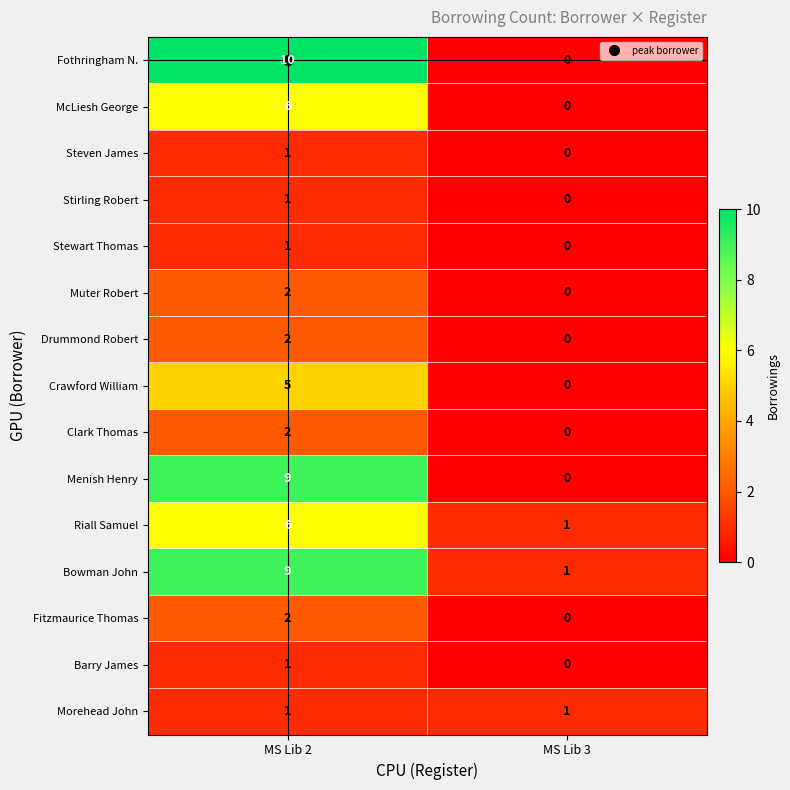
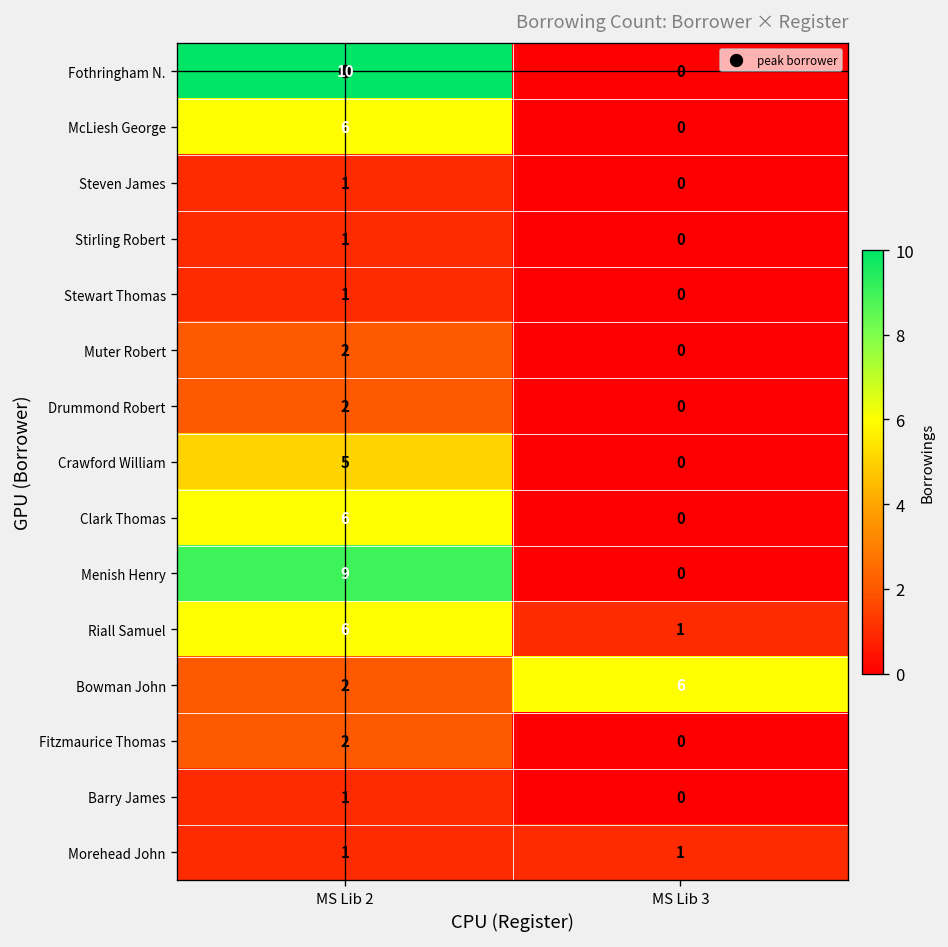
  {
    "Fothringham N.": {
      "MS Lib 3": 0
    },
    "McLiesh George": {
      "MS Lib 2": 6,
      "MS Lib 3": 0
    },
    "Steven James": {
      "MS Lib 2": 1,
      "MS Lib 3": 0
    },
    "Stirling Robert": {
      "MS Lib 2": 1,
      "MS Lib 3": 0
    },
    "Stewart Thomas": {
      "MS Lib 2": 1,
      "MS Lib 3": 0
    },
    "Muter Robert": {
      "MS Lib 2": 2,
      "MS Lib 3": 0
    },
    "Drummond Robert": {
      "MS Lib 2": 2,
      "MS Lib 3": 0
    },
    "Crawford William": {
      "MS Lib 2": 5,
      "MS Lib 3": 0
    },
    "Clark Thomas": {
-     "MS Lib 2": 2,
+     "MS Lib 2": 6,
      "MS Lib 3": 0
    },
    "Menish Henry": {
      "MS Lib 2": 9,
      "MS Lib 3": 0
    },
    "Riall Samuel": {
      "MS Lib 2": 6,
      "MS Lib 3": 1
    },
    "Bowman John": {
-     "MS Lib 2": 9,
-     "MS Lib 3": 1
+     "MS Lib 2": 2,
+     "MS Lib 3": 6
    },
    "Fitzmaurice Thomas": {
      "MS Lib 2": 2,
      "MS Lib 3": 0
    },
    "Barry James": {
      "MS Lib 2": 1,
      "MS Lib 3": 0
    },
    "Morehead John": {
      "MS Lib 2": 1,
      "MS Lib 3": 1
    }
  }
